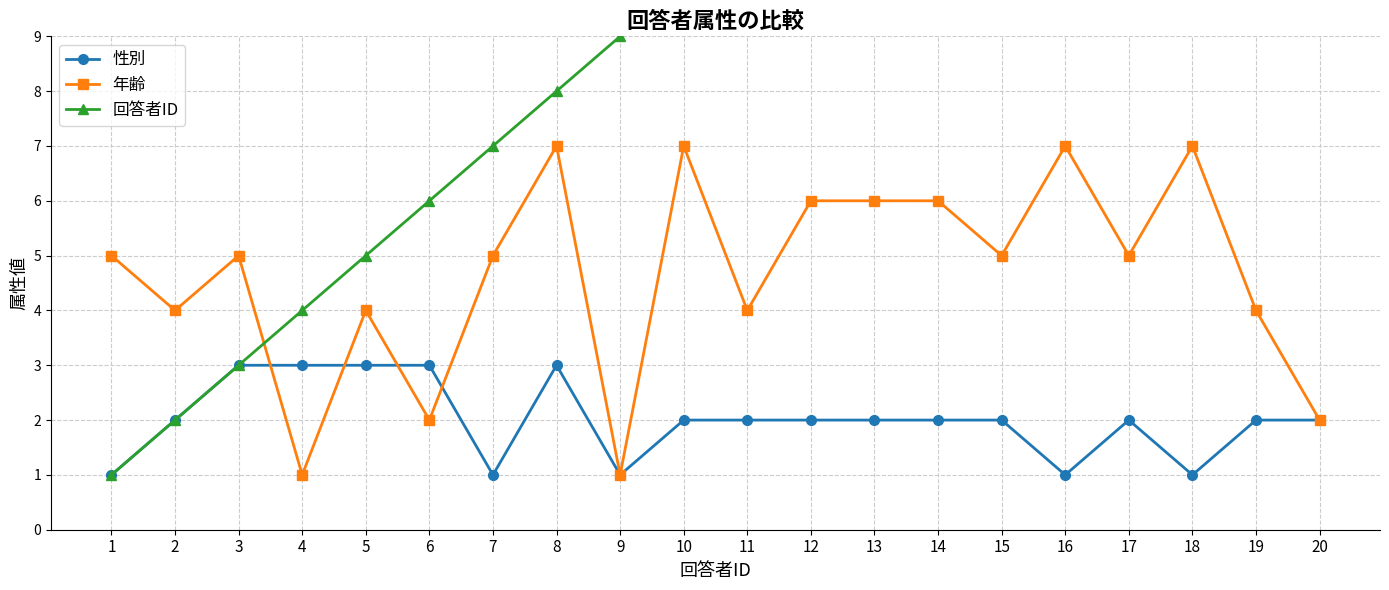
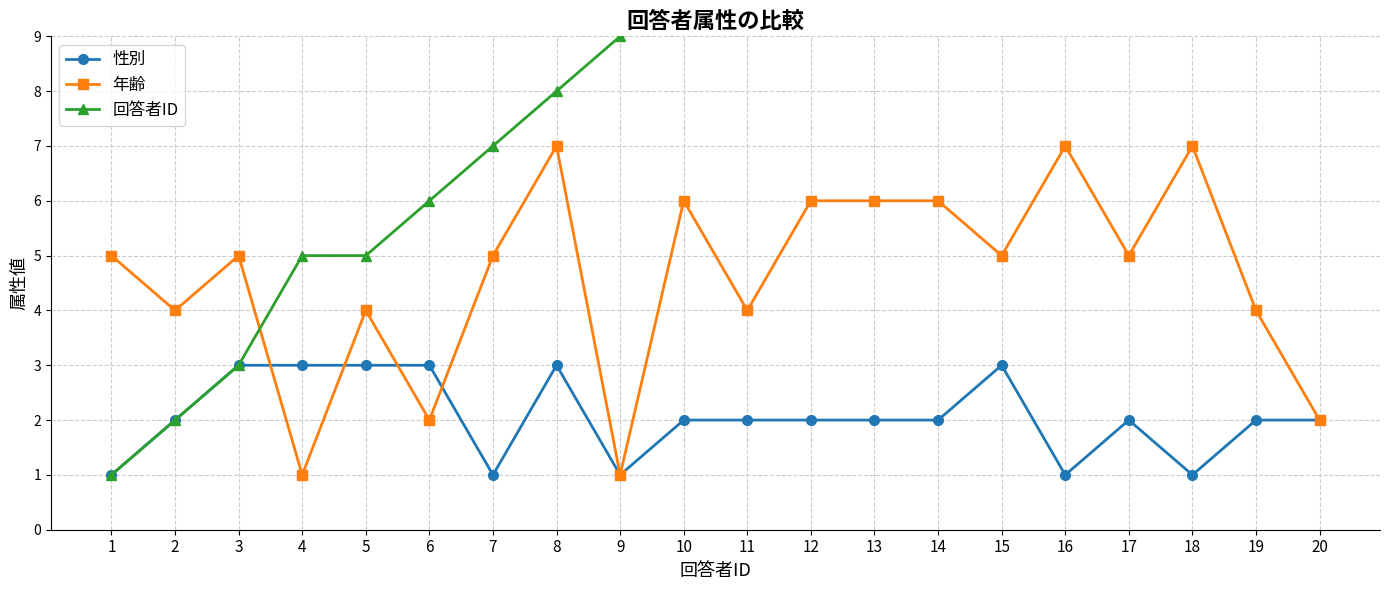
  {
    "性別": {
      "4": 3,
      "5": 3,
      "6": 3,
      "7": 1,
      "8": 3,
      "10": 2,
      "11": 2,
      "12": 2,
      "13": 2,
      "14": 2,
-     "15": 2,
+     "15": 3,
      "16": 1,
      "17": 2,
      "18": 1,
      "19": 2
    },
    "年齢": {
      "1": 5,
      "2": 4,
      "3": 5,
      "4": 1,
      "5": 4,
      "6": 2,
      "7": 5,
      "8": 7,
-     "10": 7,
+     "10": 6,
      "11": 4,
      "12": 6,
      "13": 6,
      "14": 6,
      "15": 5,
      "16": 7,
      "17": 5,
      "18": 7,
      "19": 4
    },
    "回答者ID": {
-     "4": 4,
+     "4": 5,
      "5": 5,
      "6": 6,
      "7": 7,
      "8": 8,
      "9": 9
    }
  }
